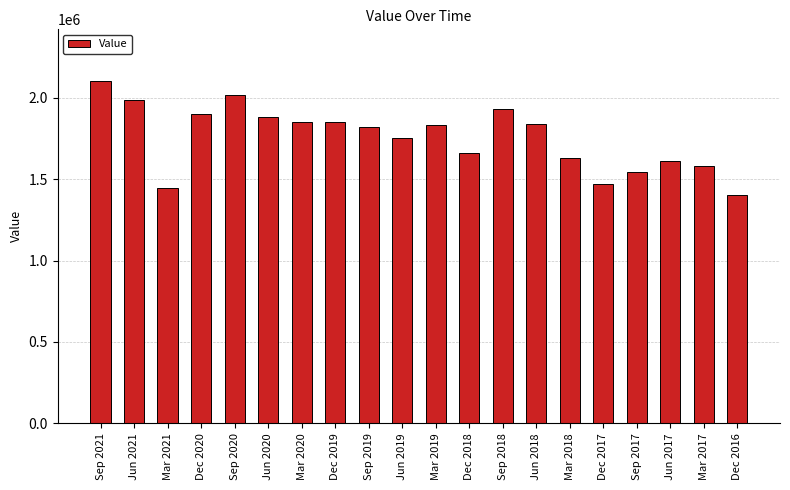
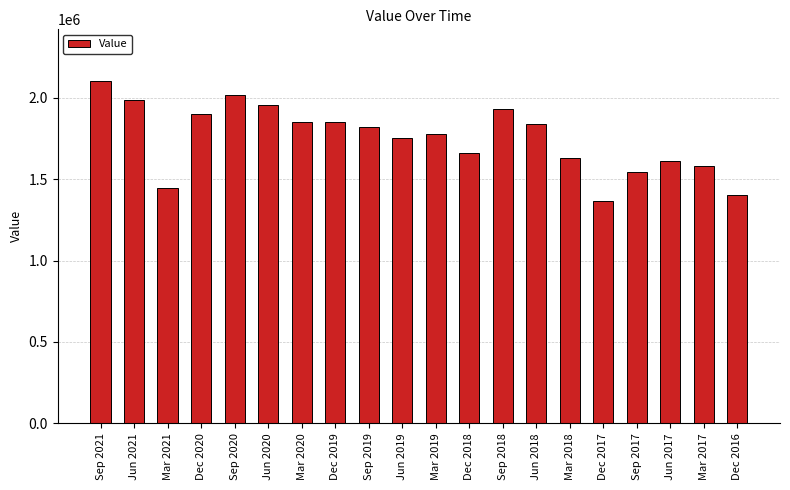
  {
    "Sep 2021": 2110000,
    "Jun 2021": 1990000,
    "Mar 2021": 1450000,
    "Dec 2020": 1900000,
    "Sep 2020": 2020000,
-   "Jun 2020": 1880000,
+   "Jun 2020": 1960000,
    "Mar 2020": 1850000,
    "Dec 2019": 1850000,
    "Sep 2019": 1820000,
    "Jun 2019": 1750000,
-   "Mar 2019": 1830000,
+   "Mar 2019": 1780000,
    "Dec 2018": 1660000,
    "Sep 2018": 1930000,
    "Jun 2018": 1840000,
    "Mar 2018": 1630000,
-   "Dec 2017": 1470000,
+   "Dec 2017": 1370000,
    "Sep 2017": 1540000,
    "Jun 2017": 1610000,
    "Mar 2017": 1580000,
    "Dec 2016": 1400000
  }
